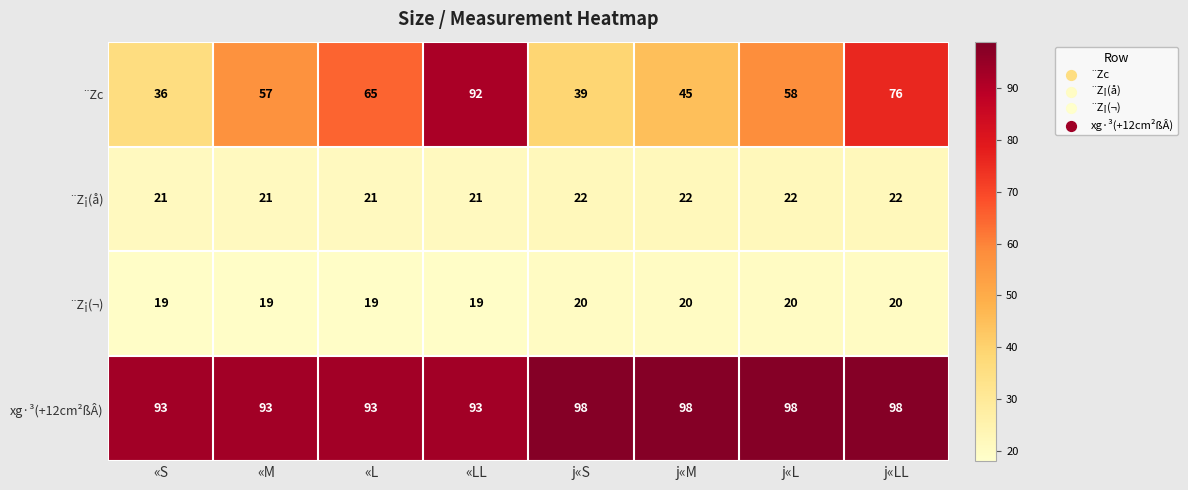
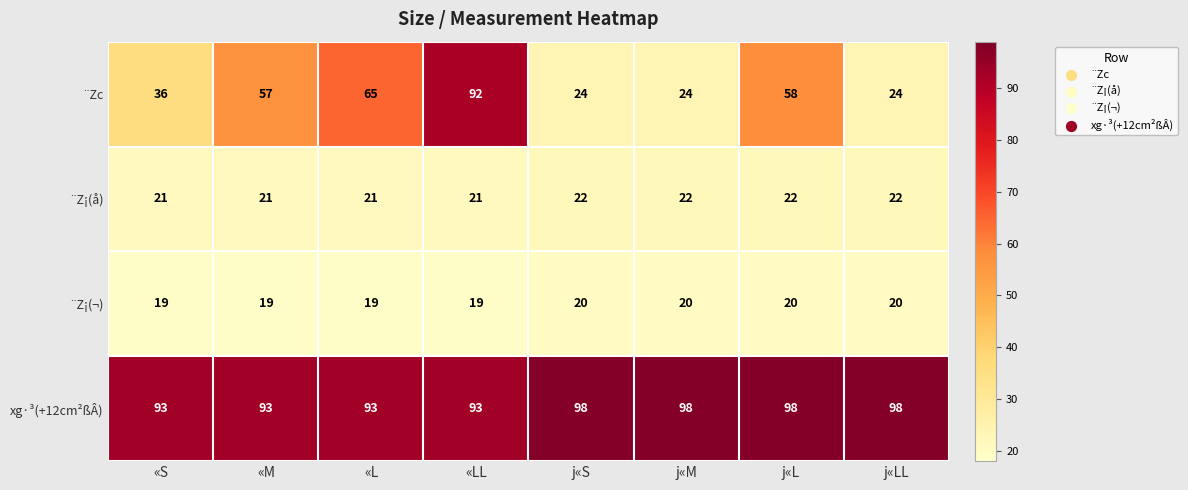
  {
    "¨Zc": {
      "«S": 36,
      "«M": 57,
      "«L": 65,
      "«LL": 92,
-     "j«S": 39,
-     "j«M": 45,
+     "j«S": 24,
+     "j«M": 24,
      "j«L": 58,
-     "j«LL": 76
+     "j«LL": 24
    },
    "¨Z¡(å)": {
      "«S": 21,
      "«M": 21,
      "«L": 21,
      "«LL": 21,
      "j«S": 22,
      "j«M": 22,
      "j«L": 22,
      "j«LL": 22
    },
    "¨Z¡(¬)": {
      "«S": 19,
      "«M": 19,
      "«L": 19,
      "«LL": 19,
      "j«S": 20,
      "j«M": 20,
      "j«L": 20,
      "j«LL": 20
    },
    "xg·³(+12cm²ßÂ)": {
      "«S": 93,
      "«M": 93,
      "«L": 93,
      "«LL": 93,
      "j«S": 98,
      "j«M": 98,
      "j«L": 98,
      "j«LL": 98
    }
  }
